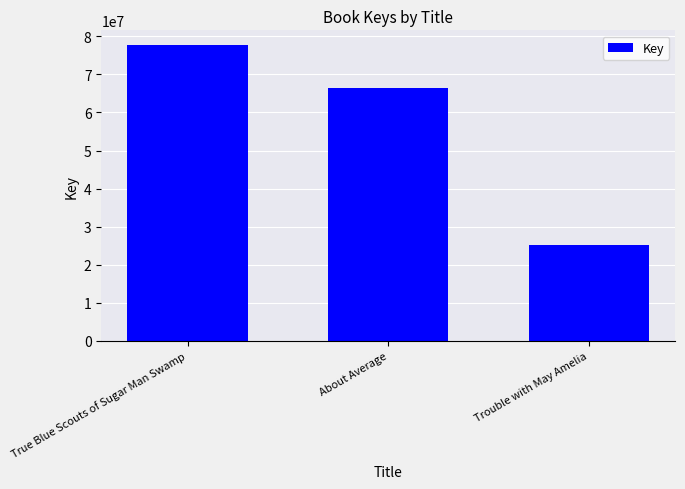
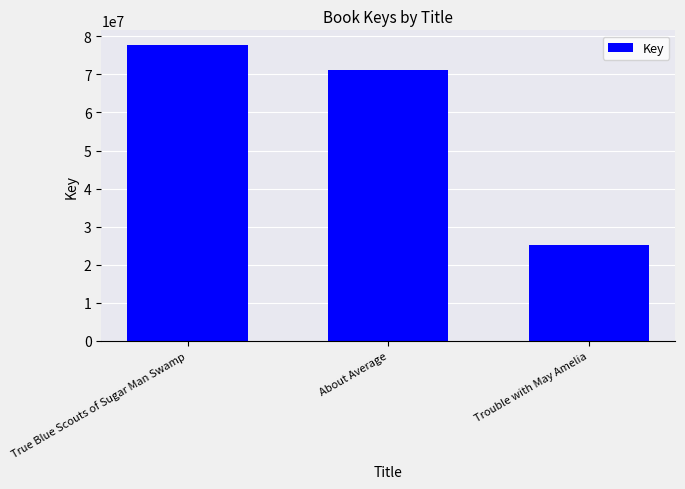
  {
    "True Blue Scouts of Sugar Man Swamp": 78000000,
-   "About Average": 66000000,
+   "About Average": 71000000,
    "Trouble with May Amelia": 25000000
  }
